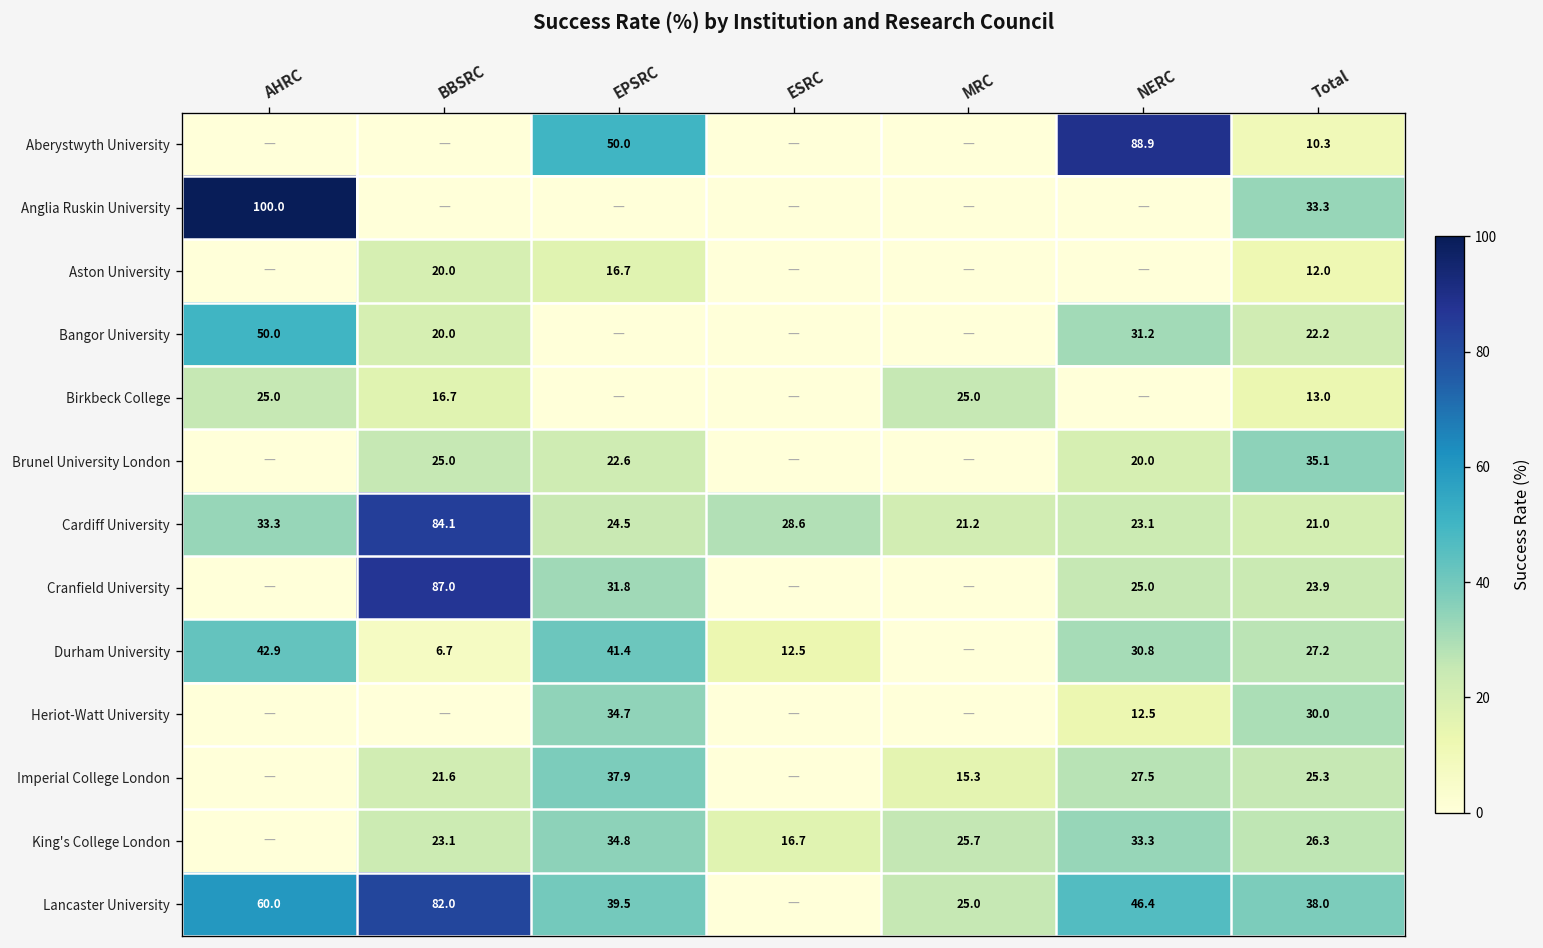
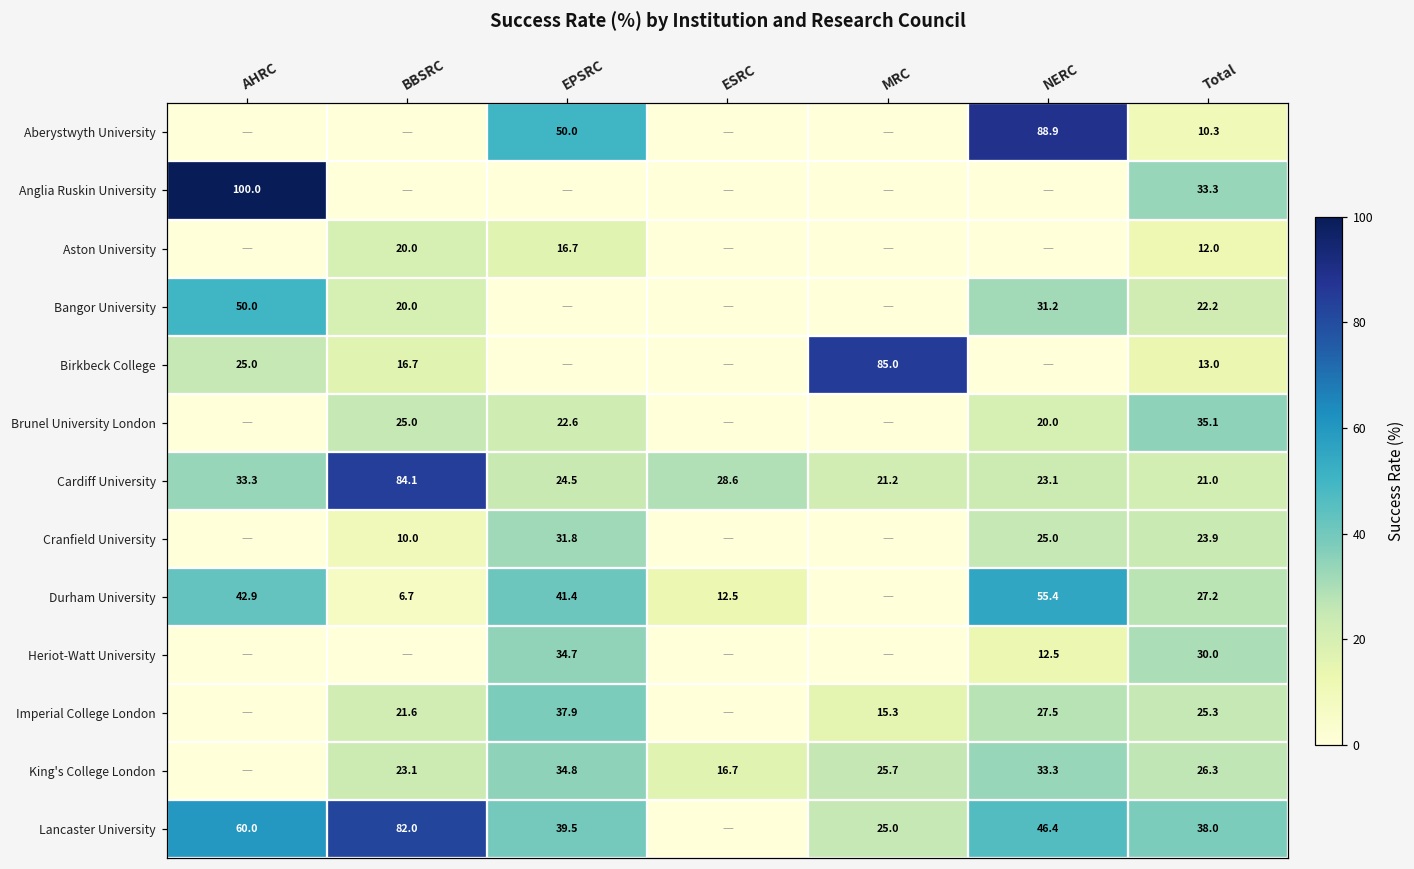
  {
    "Aberystwyth University": {
      "EPSRC": 50.0,
      "NERC": 88.9,
      "Total": 10.3
    },
    "Anglia Ruskin University": {
      "AHRC": 100.0,
      "Total": 33.3
    },
    "Aston University": {
      "BBSRC": 20.0,
      "EPSRC": 16.7,
      "Total": 12.0
    },
    "Bangor University": {
      "AHRC": 50.0,
      "BBSRC": 20.0,
      "NERC": 31.2,
      "Total": 22.2
    },
    "Birkbeck College": {
      "AHRC": 25.0,
      "BBSRC": 16.7,
-     "MRC": 25.0,
+     "MRC": 85.0,
      "Total": 13.0
    },
    "Brunel University London": {
      "BBSRC": 25.0,
      "EPSRC": 22.6,
      "NERC": 20.0,
      "Total": 35.1
    },
    "Cardiff University": {
      "AHRC": 33.3,
      "BBSRC": 84.1,
      "EPSRC": 24.5,
      "ESRC": 28.6,
      "MRC": 21.2,
      "NERC": 23.1,
      "Total": 21.0
    },
    "Cranfield University": {
-     "BBSRC": 87.0,
+     "BBSRC": 10.0,
      "EPSRC": 31.8,
      "NERC": 25.0,
      "Total": 23.9
    },
    "Durham University": {
      "AHRC": 42.9,
      "BBSRC": 6.7,
      "EPSRC": 41.4,
      "ESRC": 12.5,
-     "NERC": 30.8,
+     "NERC": 55.4,
      "Total": 27.2
    },
    "Heriot-Watt University": {
      "EPSRC": 34.7,
      "NERC": 12.5,
      "Total": 30.0
    },
    "Imperial College London": {
      "BBSRC": 21.6,
      "EPSRC": 37.9,
      "MRC": 15.3,
      "NERC": 27.5,
      "Total": 25.3
    },
    "King's College London": {
      "BBSRC": 23.1,
      "EPSRC": 34.8,
      "ESRC": 16.7,
      "MRC": 25.7,
      "NERC": 33.3,
      "Total": 26.3
    },
    "Lancaster University": {
      "AHRC": 60.0,
      "BBSRC": 82.0,
      "EPSRC": 39.5,
      "MRC": 25.0,
      "NERC": 46.4,
      "Total": 38.0
    }
  }
